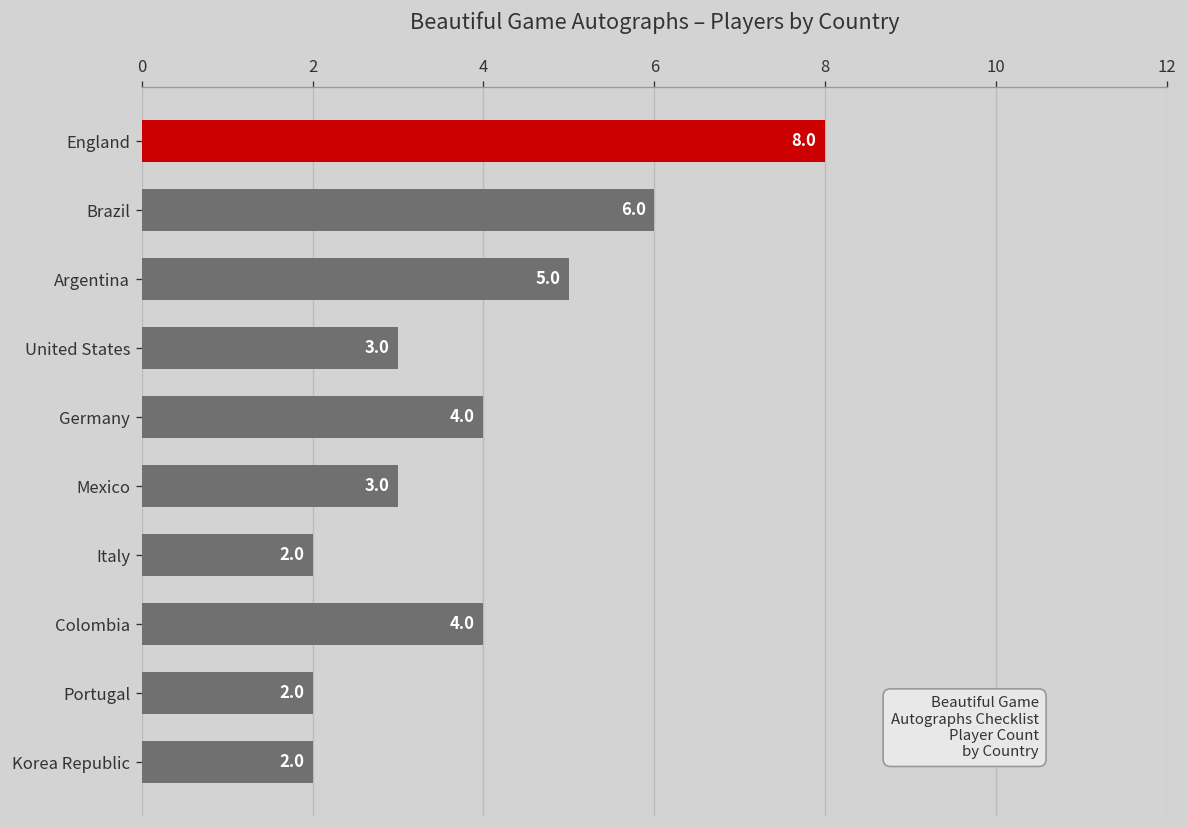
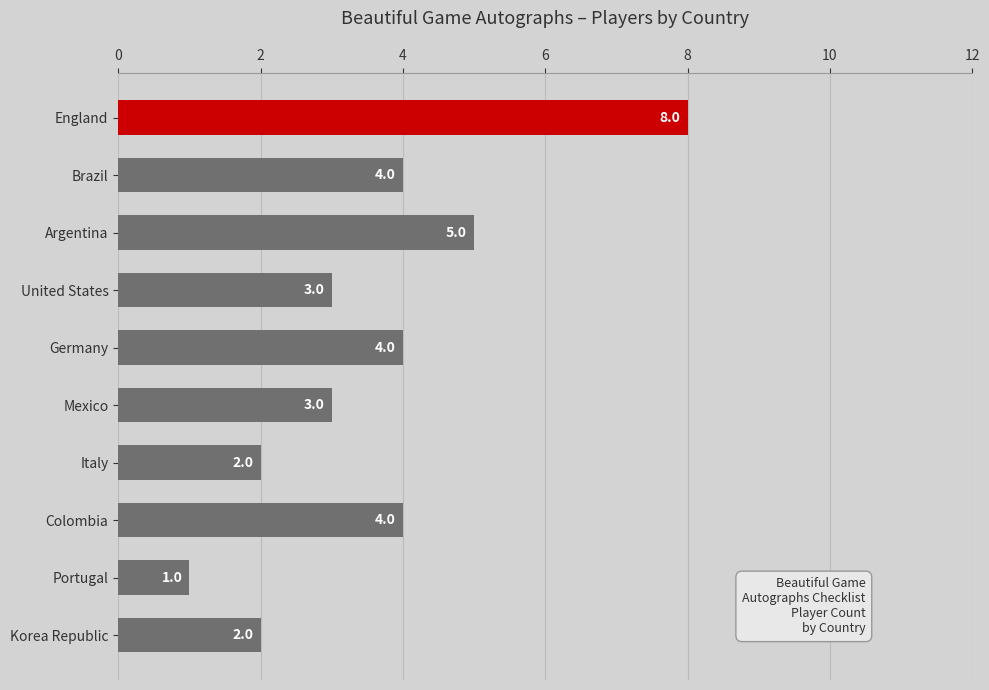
  {
    "England": 8.0,
-   "Brazil": 6.0,
+   "Brazil": 4.0,
    "Argentina": 5.0,
    "United States": 3.0,
    "Germany": 4.0,
    "Mexico": 3.0,
    "Italy": 2.0,
    "Colombia": 4.0,
-   "Portugal": 2.0,
+   "Portugal": 1.0,
    "Korea Republic": 2.0
  }
